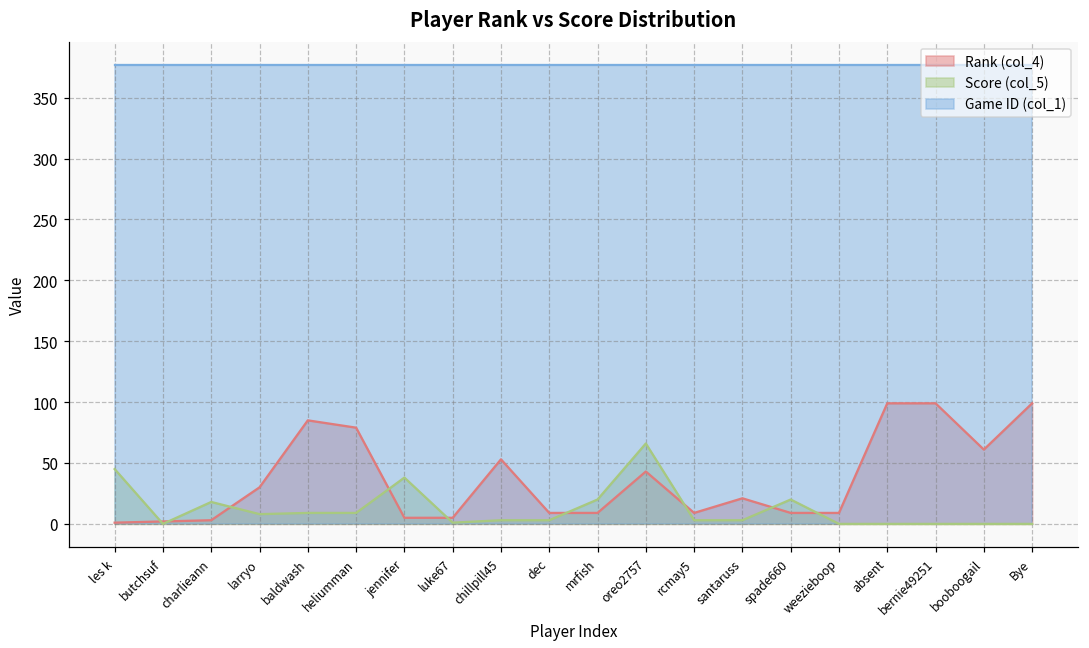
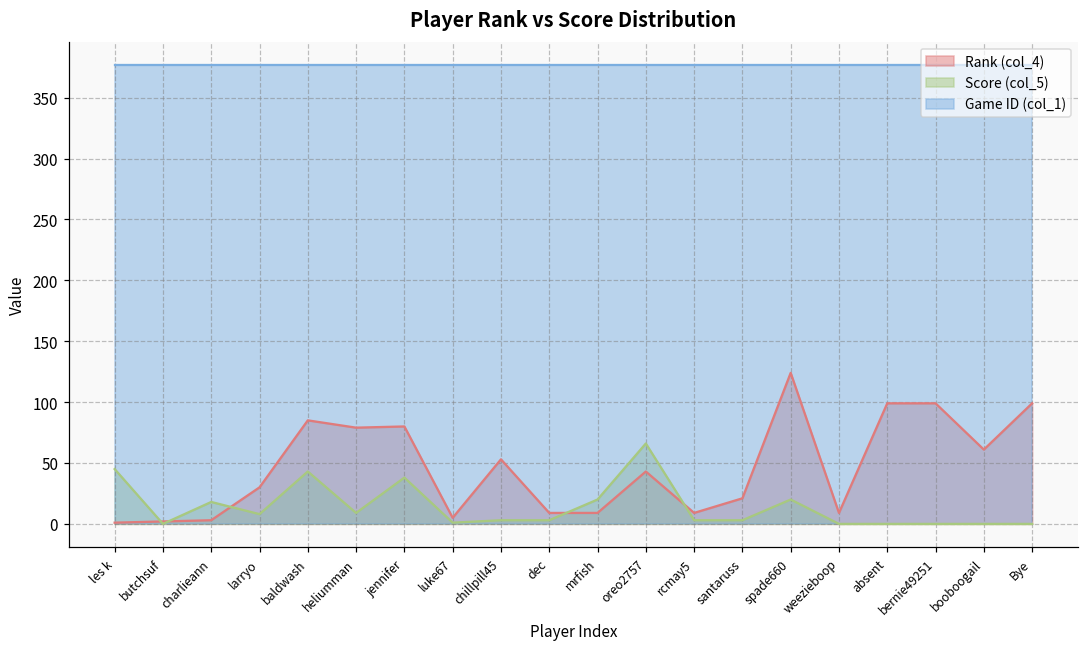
  {
    "Rank (col_4)": {
      "les k": 1,
      "charlieann": 3,
      "larryo": 30,
      "baldwash": 85,
      "heliumman": 79,
-     "jennifer": 5,
+     "jennifer": 80,
      "luke67": 5,
      "chillpill45": 53,
      "dec": 9,
      "mrfish": 9,
      "oreo2757": 43,
      "rcmay5": 9,
      "santaruss": 21,
-     "spade660": 9,
+     "spade660": 124,
      "weezieboop": 9,
      "absent": 99,
      "bernie49251": 99,
      "booboogail": 61,
      "Bye": 99
    },
    "Score (col_5)": {
      "les k": 45,
      "charlieann": 18,
      "larryo": 8,
-     "baldwash": 9,
+     "baldwash": 43,
      "heliumman": 9,
      "jennifer": 38,
      "luke67": 1,
      "chillpill45": 3,
      "dec": 3,
      "mrfish": 20,
      "oreo2757": 66,
      "rcmay5": 3,
      "santaruss": 3,
      "spade660": 20,
      "weezieboop": 0,
      "absent": 0,
      "bernie49251": 0,
      "booboogail": 0,
      "Bye": 0
    },
    "Game ID (col_1)": {
      "les k": 377,
      "butchsuf": 377,
      "charlieann": 377,
      "larryo": 377,
      "baldwash": 377,
      "heliumman": 377,
      "jennifer": 377,
      "luke67": 377,
      "chillpill45": 377,
      "dec": 377,
      "mrfish": 377,
      "oreo2757": 377,
      "rcmay5": 377,
      "santaruss": 377,
      "spade660": 377,
      "weezieboop": 377,
      "absent": 377
    }
  }
